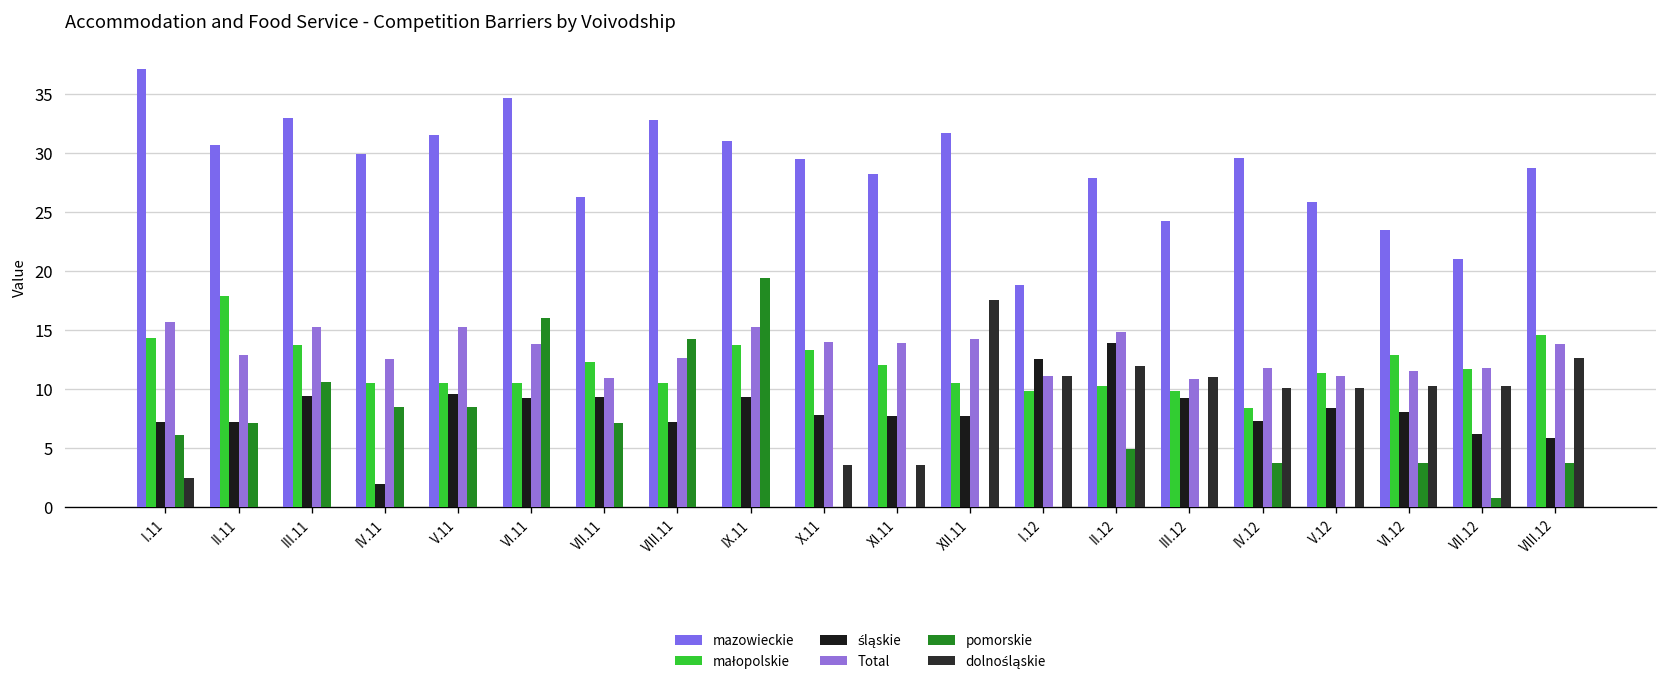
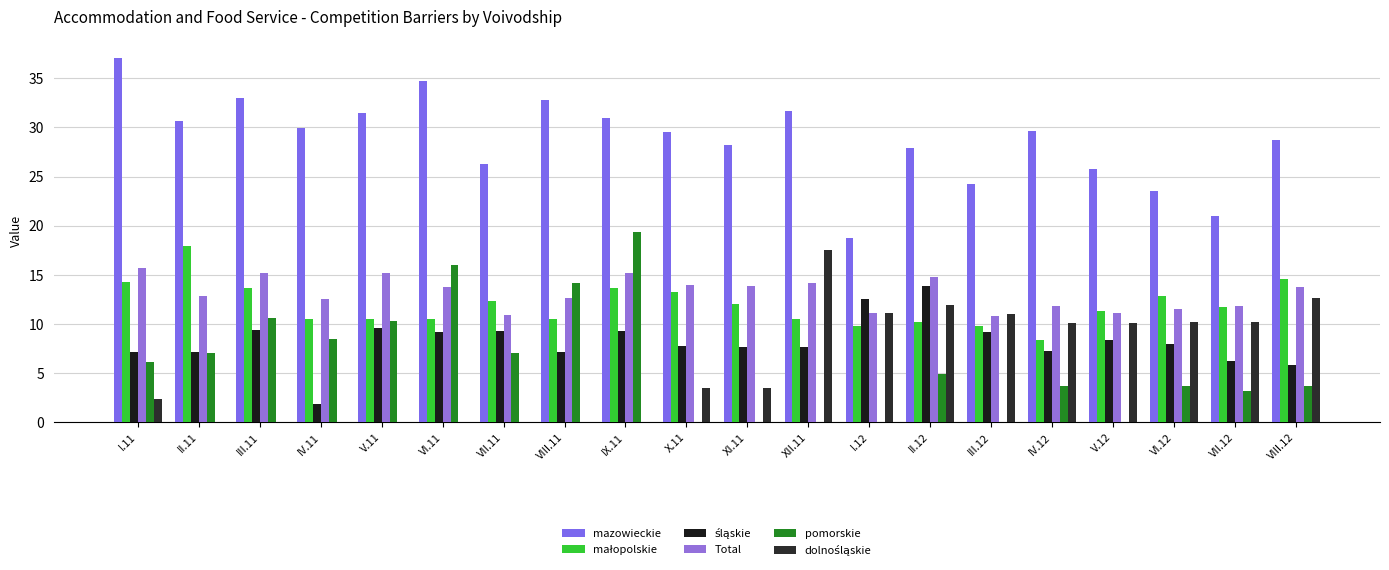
  {
    "małopolskie": {
      "I.11": 14,
      "II.11": 18,
      "III.11": 14,
      "IV.11": 11,
      "V.11": 11,
      "VI.11": 11,
      "VII.11": 12,
      "VIII.11": 11,
      "IX.11": 14,
      "X.11": 13,
      "XI.11": 12,
      "XII.11": 11,
      "I.12": 10,
      "II.12": 10,
      "III.12": 10,
      "IV.12": 8,
      "V.12": 11,
      "VI.12": 13,
      "VII.12": 12,
      "VIII.12": 15
    },
    "pomorskie": {
      "I.11": 6,
      "II.11": 7,
      "III.11": 11,
      "IV.11": 9,
-     "V.11": 9,
+     "V.11": 10,
      "VI.11": 16,
      "VII.11": 7,
      "VIII.11": 14,
      "IX.11": 19,
      "X.11": 0,
      "XI.11": 0,
      "XII.11": 0,
      "I.12": 0,
      "II.12": 5,
      "III.12": 0,
      "IV.12": 4,
      "V.12": 0,
      "VI.12": 4,
-     "VII.12": 1,
+     "VII.12": 3,
      "VIII.12": 4
    }
  }
